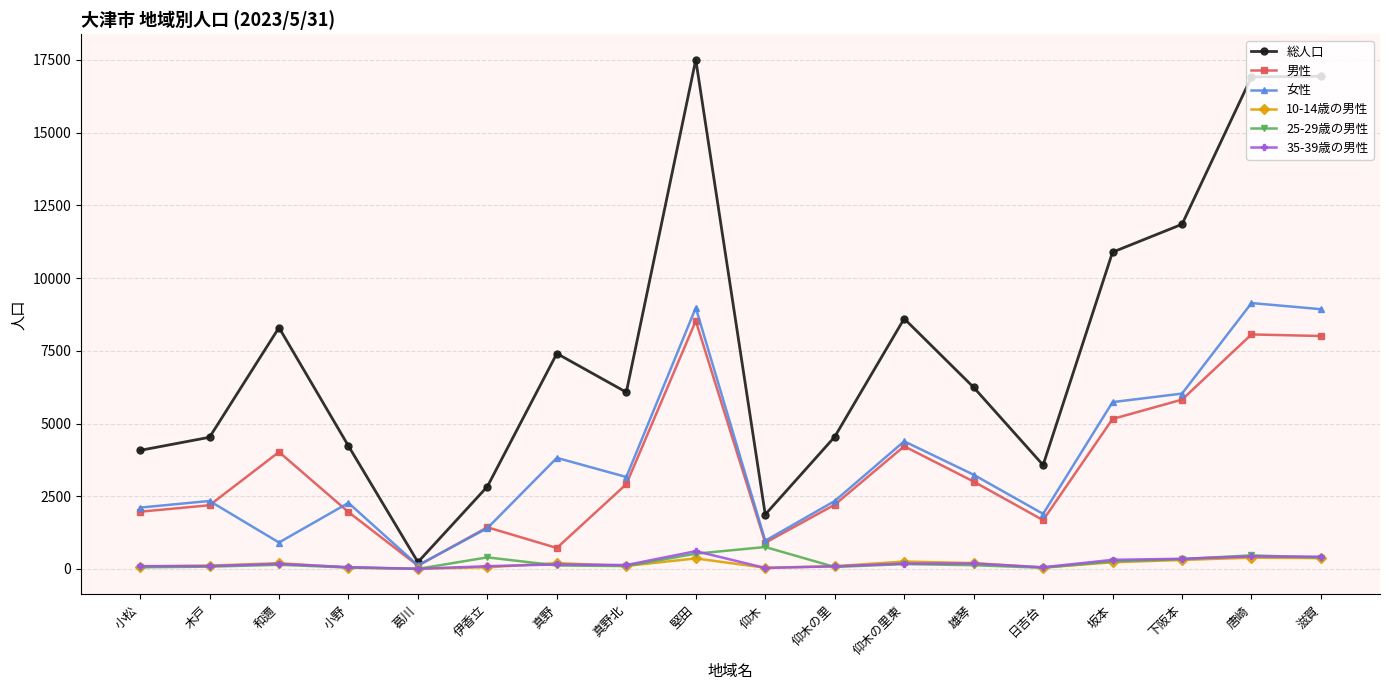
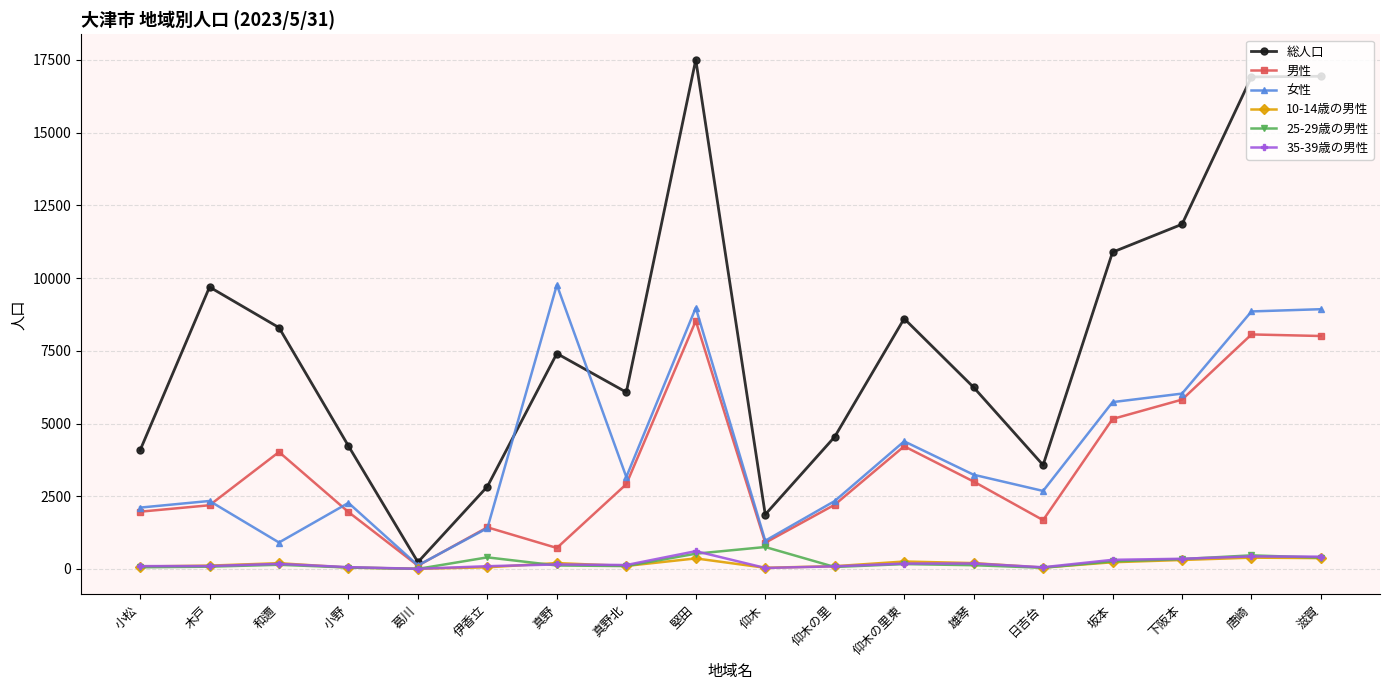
  {
    "総人口": {
      "小松": 4100,
-     "木戸": 4500,
+     "木戸": 9700,
      "和邇": 8300,
      "小野": 4200,
      "葛川": 200,
      "伊香立": 2800,
      "真野": 7400,
      "真野北": 6100,
      "堅田": 17500,
      "仰木": 1900,
      "仰木の里": 4500,
      "仰木の里東": 8600,
      "雄琴": 6200,
      "日吉台": 3600,
      "坂本": 10900,
      "下阪本": 11900
    },
    "男性": {
      "小松": 2000,
      "木戸": 2200,
      "和邇": 4000,
      "小野": 2000,
      "真野": 700,
      "真野北": 2900,
      "堅田": 8500,
      "仰木の里": 2200,
      "仰木の里東": 4200,
      "雄琴": 3000,
      "日吉台": 1700,
      "坂本": 5200,
      "下阪本": 5800,
      "唐崎": 8100,
      "滋賀": 8000
    },
    "女性": {
      "小松": 2100,
      "木戸": 2300,
      "和邇": 900,
      "小野": 2300,
-     "真野": 3800,
+     "真野": 9800,
      "真野北": 3200,
      "堅田": 9000,
      "仰木の里": 2300,
      "仰木の里東": 4400,
      "雄琴": 3200,
-     "日吉台": 1900,
+     "日吉台": 2700,
      "坂本": 5700,
      "下阪本": 6000,
-     "唐崎": 9100,
+     "唐崎": 8900,
      "滋賀": 8900
    },
    "10-14歳の男性": {
      "堅田": 400
    },
    "25-29歳の男性": {
      "伊香立": 400,
      "仰木": 800
    }
  }
